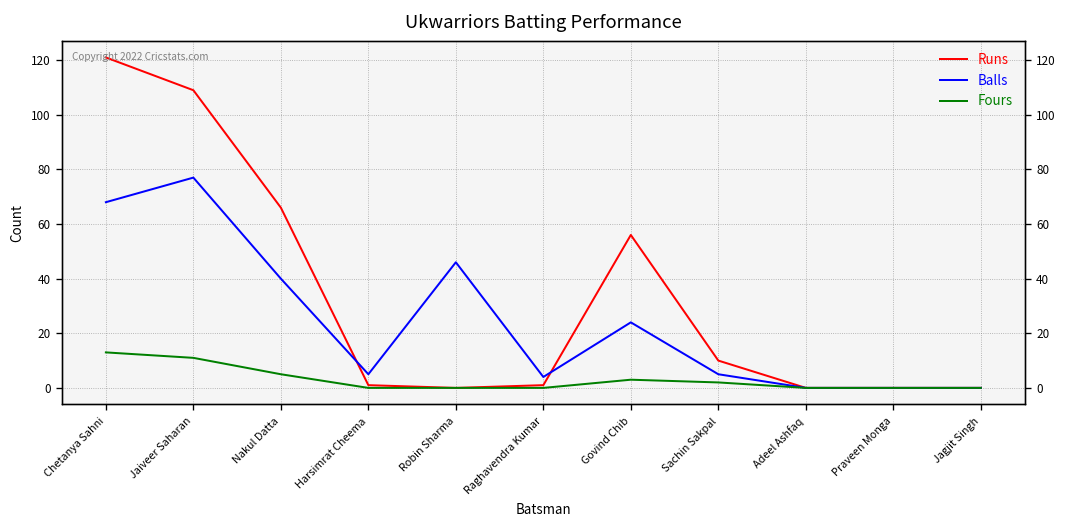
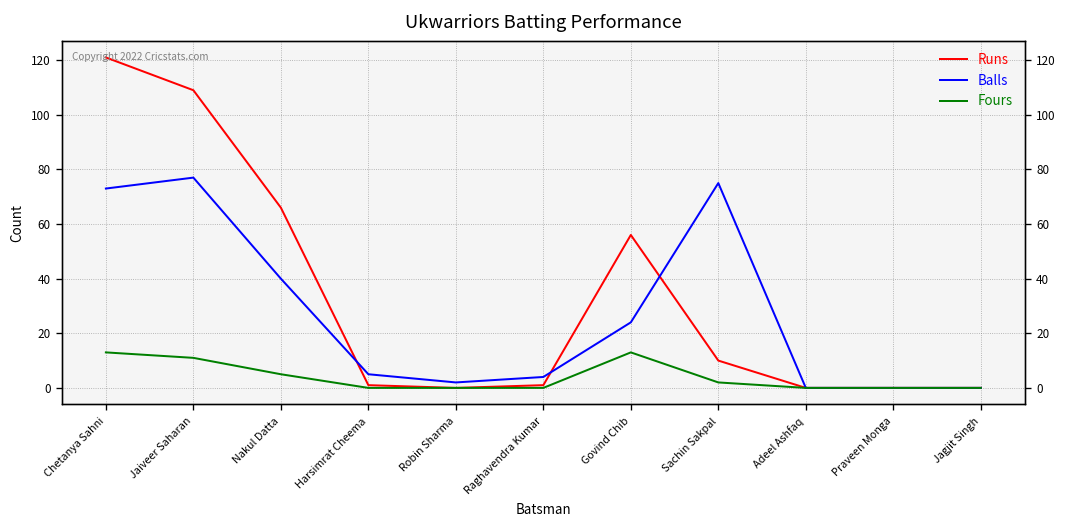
  {
    "Runs": {
      "Jaiveer Saharan": 109,
      "Nakul Datta": 66,
      "Govind Chib": 56,
      "Sachin Sakpal": 10
    },
    "Balls": {
-     "Chetanya Sahni": 68,
+     "Chetanya Sahni": 73,
      "Jaiveer Saharan": 77,
      "Nakul Datta": 40,
      "Harsimrat Cheema": 5,
-     "Robin Sharma": 46,
+     "Robin Sharma": 2,
      "Raghavendra Kumar": 4,
      "Govind Chib": 24,
-     "Sachin Sakpal": 5
+     "Sachin Sakpal": 75
    },
    "Fours": {
      "Chetanya Sahni": 13,
      "Jaiveer Saharan": 11,
      "Nakul Datta": 5,
-     "Govind Chib": 3,
+     "Govind Chib": 13,
      "Sachin Sakpal": 2
    }
  }
